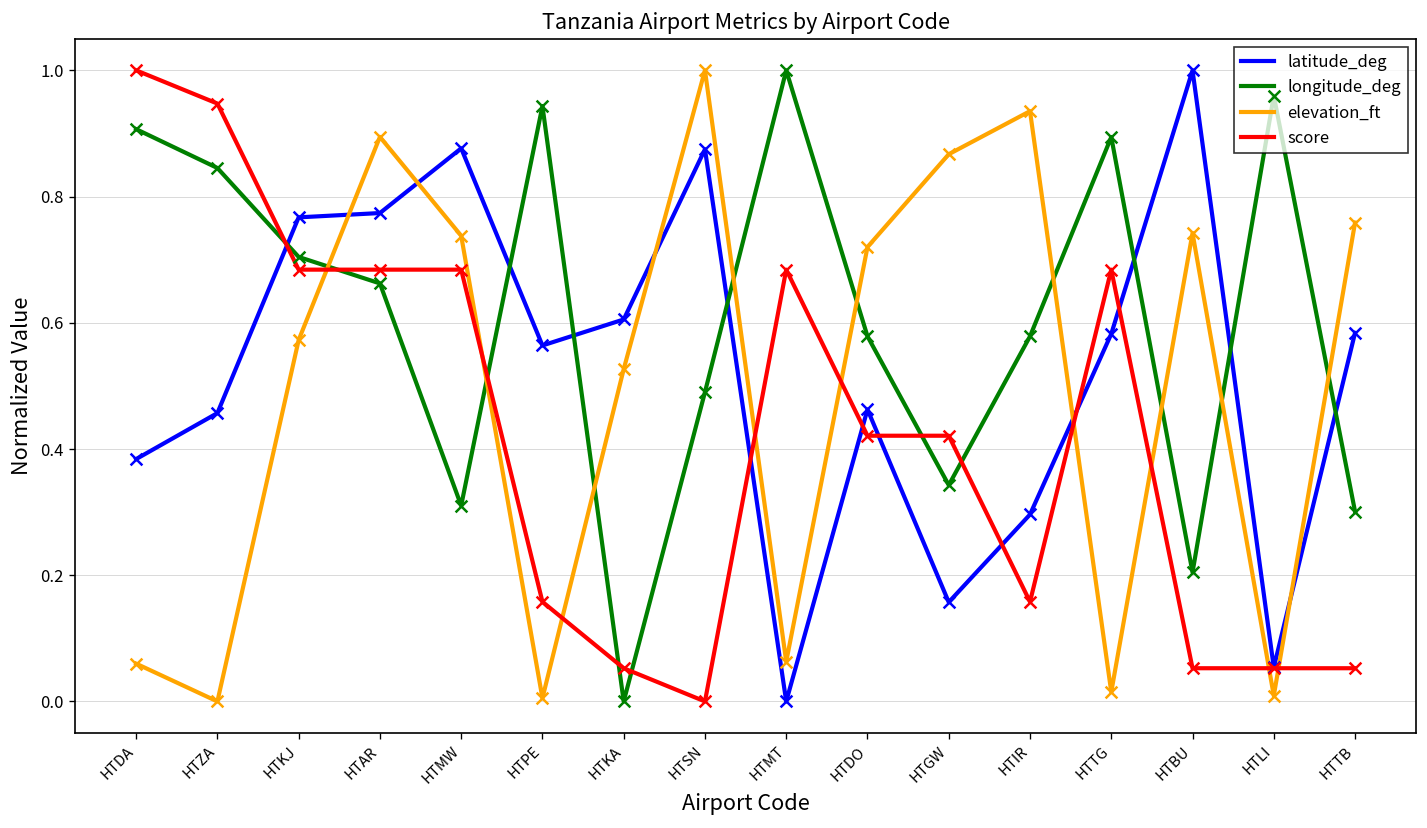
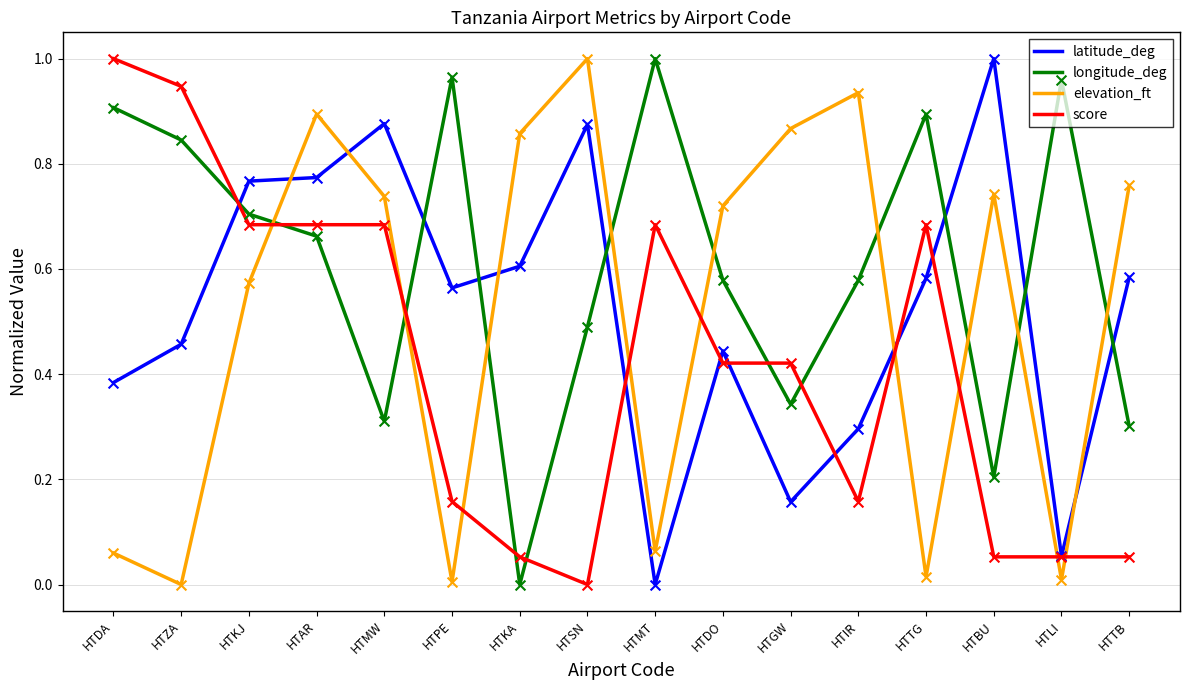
  {
    "latitude_deg": {
      "HTDA": 0.38,
      "HTZA": 0.46,
      "HTKJ": 0.77,
      "HTAR": 0.77,
      "HTMW": 0.88,
      "HTPE": 0.56,
      "HTKA": 0.61,
      "HTSN": 0.87,
      "HTMT": 0.00,
-     "HTDO": 0.46,
+     "HTDO": 0.44,
      "HTGW": 0.16,
      "HTIR": 0.30,
      "HTTG": 0.58,
      "HTBU": 1.00,
      "HTTB": 0.58
    },
    "longitude_deg": {
      "HTDA": 0.91,
      "HTZA": 0.85,
      "HTKJ": 0.70,
      "HTAR": 0.66,
      "HTMW": 0.31,
-     "HTPE": 0.94,
+     "HTPE": 0.96,
      "HTKA": 0.00,
      "HTSN": 0.49,
      "HTMT": 1.00,
      "HTDO": 0.58,
      "HTGW": 0.34,
      "HTIR": 0.58,
      "HTTG": 0.89,
      "HTBU": 0.20,
      "HTTB": 0.30
    },
    "elevation_ft": {
      "HTDA": 0.06,
      "HTZA": 0.00,
      "HTKJ": 0.57,
      "HTAR": 0.89,
      "HTMW": 0.74,
      "HTPE": 0.01,
-     "HTKA": 0.53,
+     "HTKA": 0.86,
      "HTSN": 1.00,
      "HTMT": 0.06,
      "HTDO": 0.72,
      "HTGW": 0.87,
      "HTIR": 0.94,
      "HTTG": 0.01,
      "HTBU": 0.74,
      "HTLI": 0.01,
      "HTTB": 0.76
    },
    "score": {
      "HTDA": 1.00,
      "HTZA": 0.95,
      "HTKJ": 0.68,
      "HTAR": 0.68,
      "HTMW": 0.68,
      "HTPE": 0.16,
      "HTKA": 0.05,
      "HTSN": 0.00,
      "HTMT": 0.68,
      "HTDO": 0.42,
      "HTGW": 0.42,
      "HTIR": 0.16,
      "HTTG": 0.68,
      "HTBU": 0.05,
      "HTTB": 0.05
    }
  }
